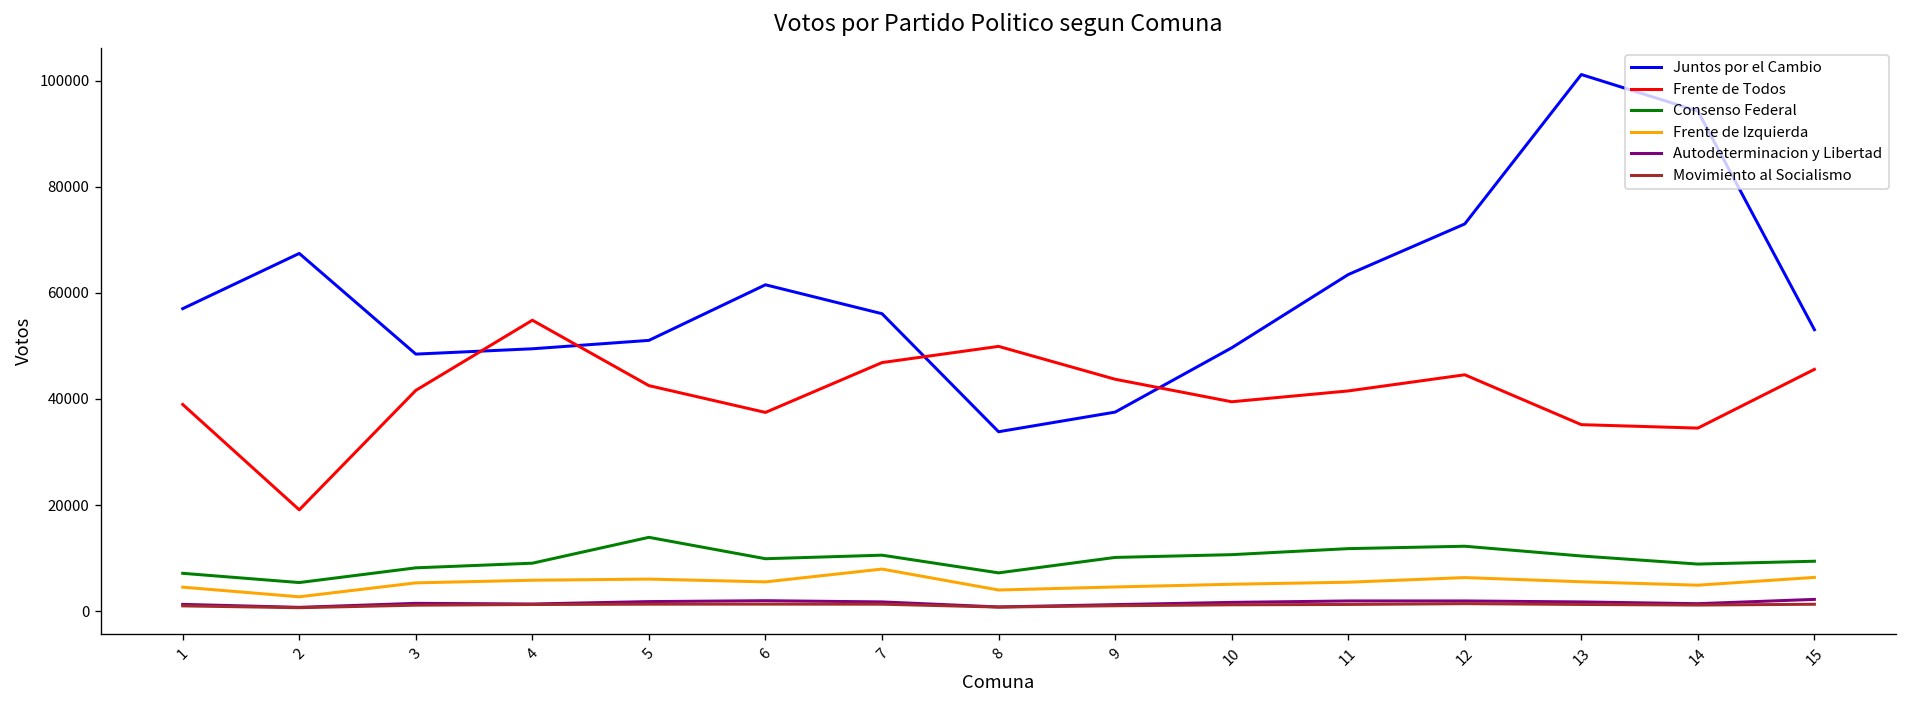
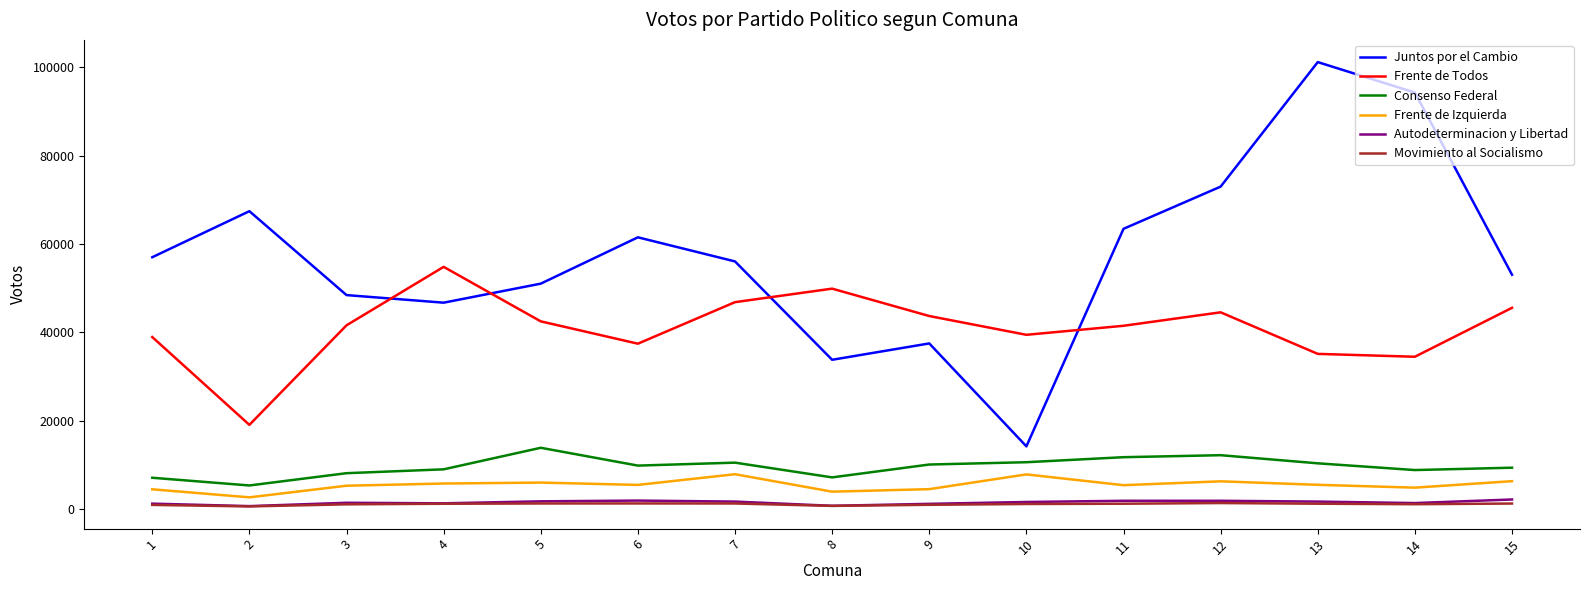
  {
    "Juntos por el Cambio": {
      "1": 57000,
      "2": 67000,
      "3": 48000,
-     "4": 49000,
+     "4": 47000,
      "5": 51000,
      "6": 62000,
      "7": 56000,
      "8": 34000,
      "9": 38000,
-     "10": 50000,
+     "10": 14000,
      "11": 63000,
      "12": 73000,
      "13": 101000,
      "15": 53000
    },
    "Frente de Todos": {
      "1": 39000,
      "2": 19000,
      "3": 42000,
      "4": 55000,
      "5": 43000,
      "6": 37000,
      "7": 47000,
      "8": 50000,
      "9": 44000,
      "10": 39000,
      "11": 42000,
      "12": 45000,
      "13": 35000,
      "14": 35000,
      "15": 46000
    },
    "Consenso Federal": {
      "1": 7000,
      "2": 5000,
      "3": 8000,
      "4": 9000,
      "5": 14000,
      "6": 10000,
      "7": 11000,
      "8": 7000,
      "9": 10000,
      "10": 11000,
      "11": 12000,
      "12": 12000,
      "13": 10000,
      "14": 9000,
      "15": 9000
    },
    "Frente de Izquierda": {
      "1": 5000,
      "2": 3000,
      "3": 5000,
      "4": 6000,
      "5": 6000,
      "6": 6000,
      "7": 8000,
      "8": 4000,
      "9": 5000,
-     "10": 5000,
+     "10": 8000,
      "11": 5000,
      "12": 6000,
      "13": 6000,
      "14": 5000,
      "15": 6000
    },
    "Autodeterminacion y Libertad": {
      "6": 2000,
      "11": 2000,
      "15": 2000
    },
    "Movimiento al Socialismo": {
      "6": 1000,
      "11": 1000,
      "15": 1000
    }
  }
